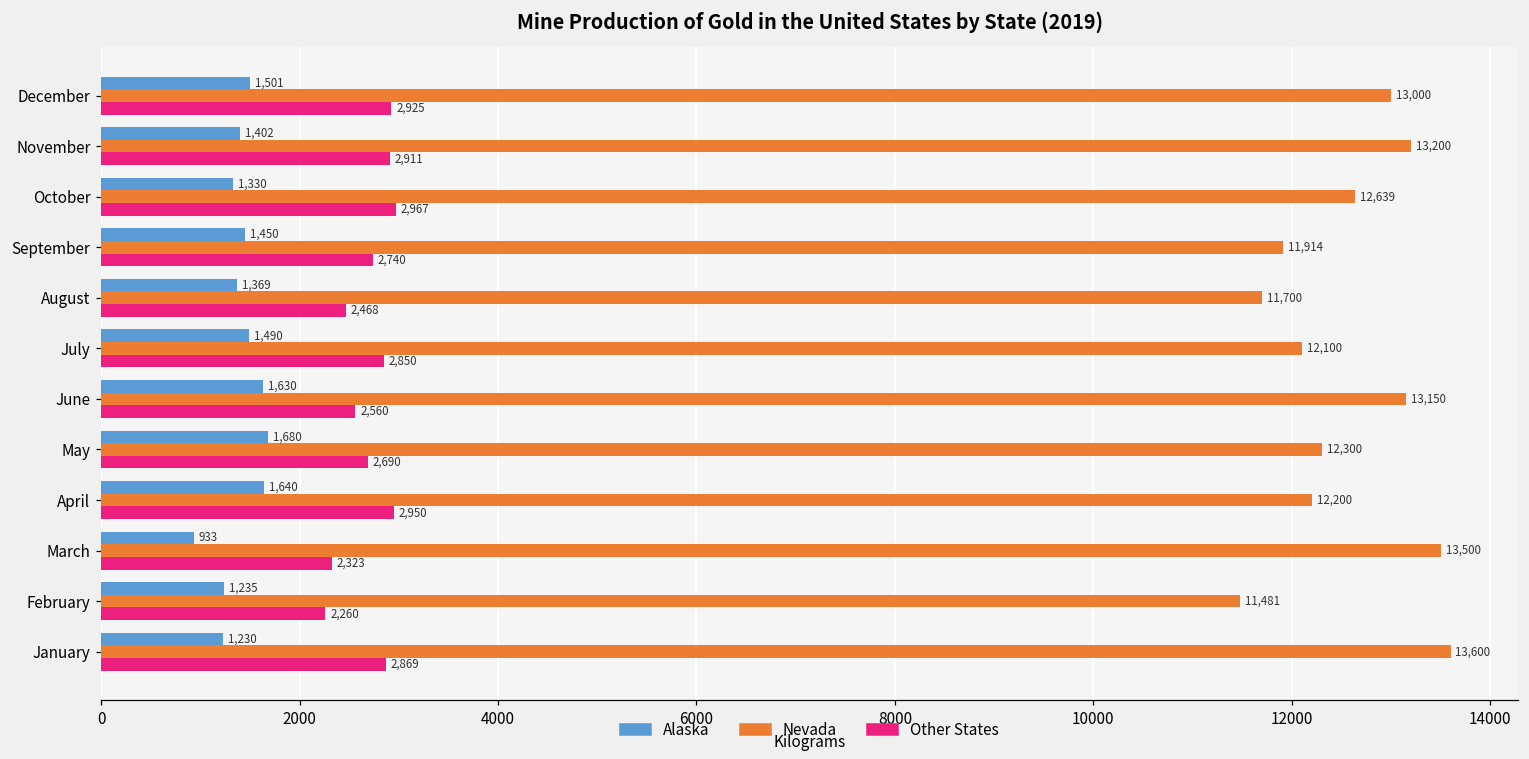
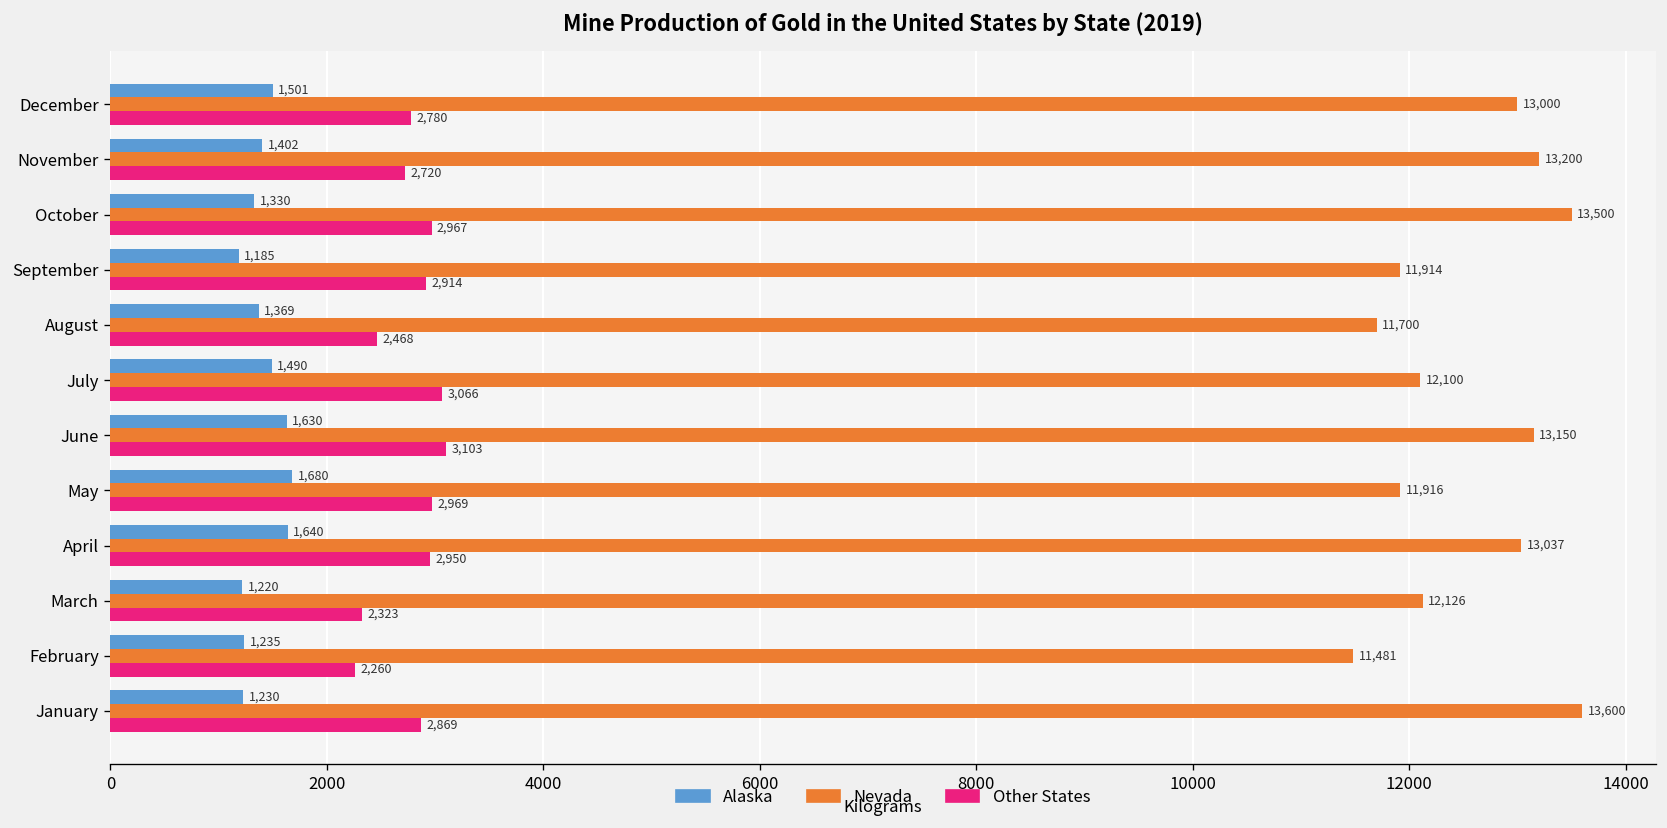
  {
    "Alaska": {
      "December": "1,501",
      "November": "1,402",
      "October": "1,330",
-     "September": "1,450",
+     "September": "1,185",
      "August": "1,369",
      "July": "1,490",
      "June": "1,630",
      "May": "1,680",
      "April": "1,640",
-     "March": "933",
+     "March": "1,220",
      "February": "1,235",
      "January": "1,230"
    },
    "Nevada": {
      "December": "13,000",
      "November": "13,200",
-     "October": "12,639",
+     "October": "13,500",
      "September": "11,914",
      "August": "11,700",
      "July": "12,100",
      "June": "13,150",
-     "May": "12,300",
-     "April": "12,200",
-     "March": "13,500",
+     "May": "11,916",
+     "April": "13,037",
+     "March": "12,126",
      "February": "11,481",
      "January": "13,600"
    },
    "Other States": {
-     "December": "2,925",
-     "November": "2,911",
+     "December": "2,780",
+     "November": "2,720",
      "October": "2,967",
-     "September": "2,740",
+     "September": "2,914",
      "August": "2,468",
-     "July": "2,850",
-     "June": "2,560",
-     "May": "2,690",
+     "July": "3,066",
+     "June": "3,103",
+     "May": "2,969",
      "April": "2,950",
      "March": "2,323",
      "February": "2,260",
      "January": "2,869"
    }
  }
